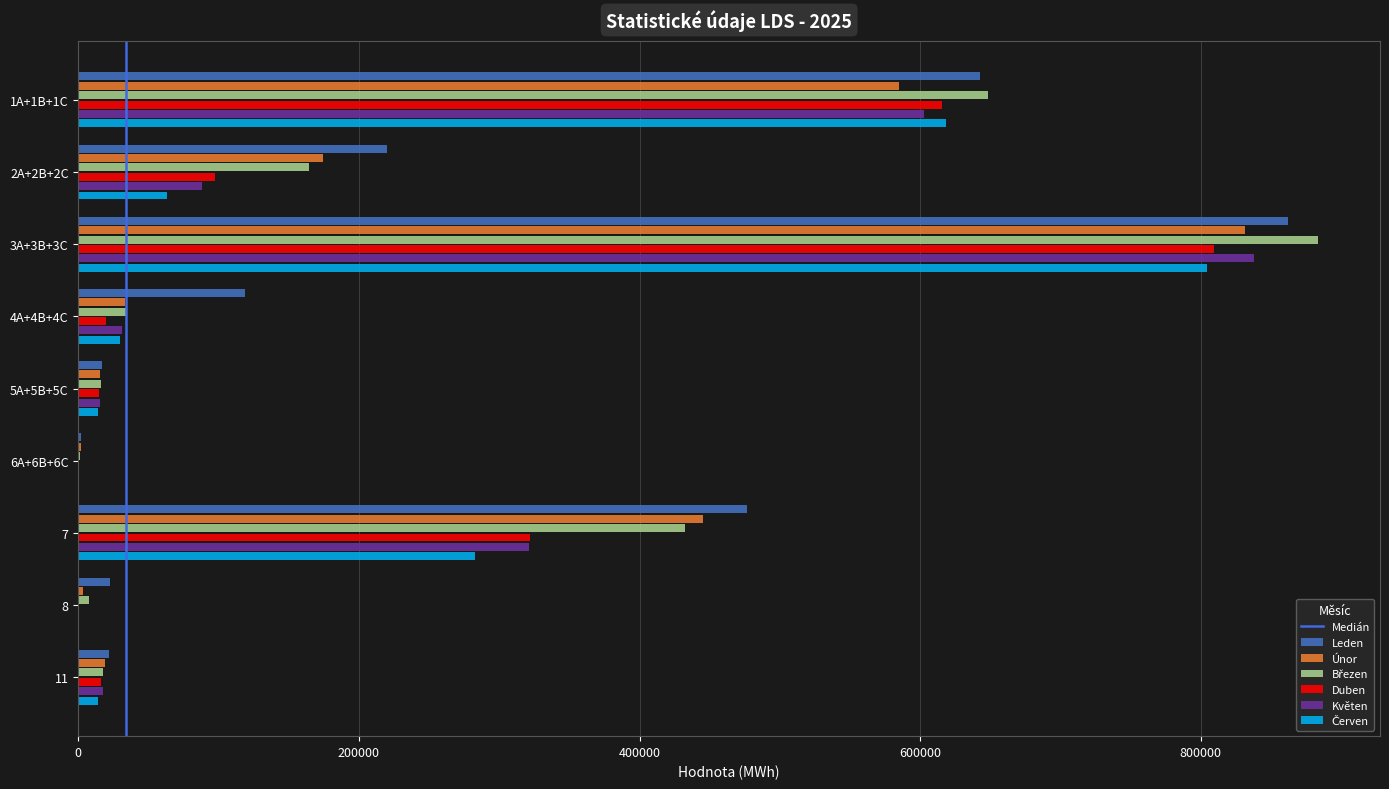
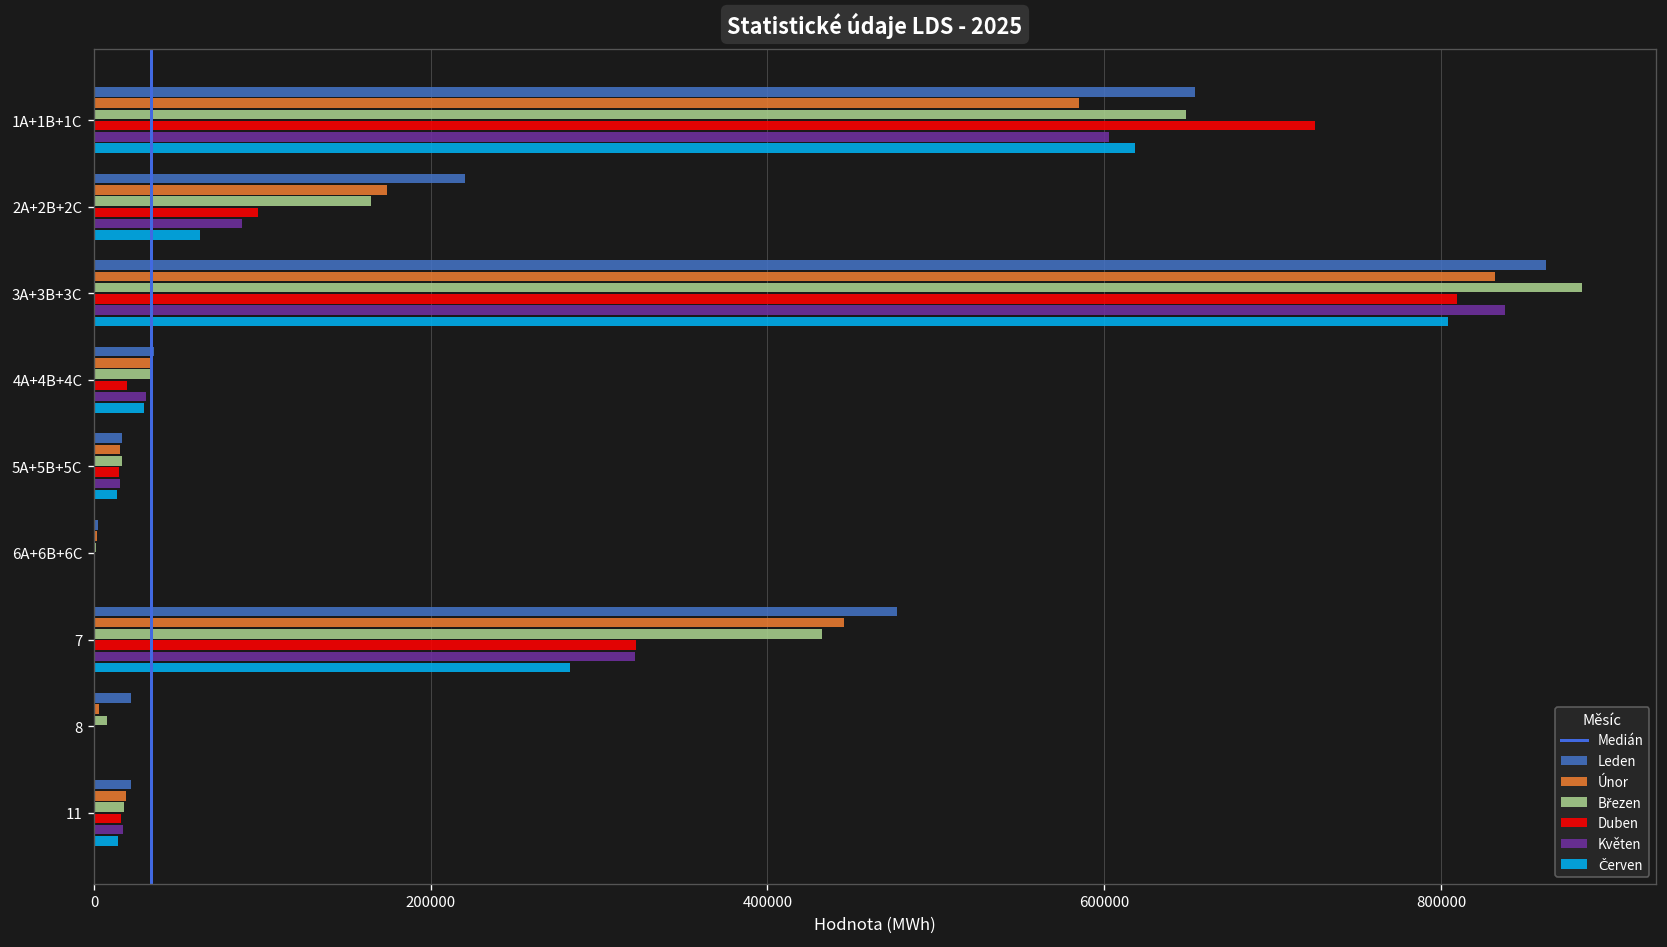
  {
    "Leden": {
-     "1A+1B+1C": 643000,
+     "1A+1B+1C": 654000,
      "2A+2B+2C": 220000,
      "3A+3B+3C": 862000,
-     "4A+4B+4C": 119000,
+     "4A+4B+4C": 35000,
      "5A+5B+5C": 17000,
      "6A+6B+6C": 2000,
      "7": 477000,
      "8": 22000,
      "11": 22000
    },
    "Únor": {
      "1A+1B+1C": 585000,
      "2A+2B+2C": 174000,
      "3A+3B+3C": 832000,
      "4A+4B+4C": 33000,
      "5A+5B+5C": 15000,
      "6A+6B+6C": 2000,
      "7": 445000,
      "8": 3000,
      "11": 19000
    },
    "Březen": {
      "1A+1B+1C": 649000,
      "2A+2B+2C": 165000,
      "3A+3B+3C": 884000,
      "4A+4B+4C": 34000,
      "5A+5B+5C": 16000,
      "7": 433000,
      "8": 8000,
      "11": 18000
    },
    "Duben": {
-     "1A+1B+1C": 616000,
+     "1A+1B+1C": 725000,
      "2A+2B+2C": 98000,
      "3A+3B+3C": 809000,
      "4A+4B+4C": 19000,
      "5A+5B+5C": 15000,
      "7": 322000,
      "8": 0,
      "11": 16000
    },
    "Květen": {
      "1A+1B+1C": 603000,
      "2A+2B+2C": 88000,
      "3A+3B+3C": 838000,
      "4A+4B+4C": 31000,
      "5A+5B+5C": 15000,
      "7": 321000,
      "8": 0,
      "11": 17000
    },
    "Červen": {
      "1A+1B+1C": 619000,
      "2A+2B+2C": 63000,
      "3A+3B+3C": 805000,
      "4A+4B+4C": 30000,
      "5A+5B+5C": 14000,
      "7": 283000,
      "8": 0,
      "11": 14000
    }
  }
